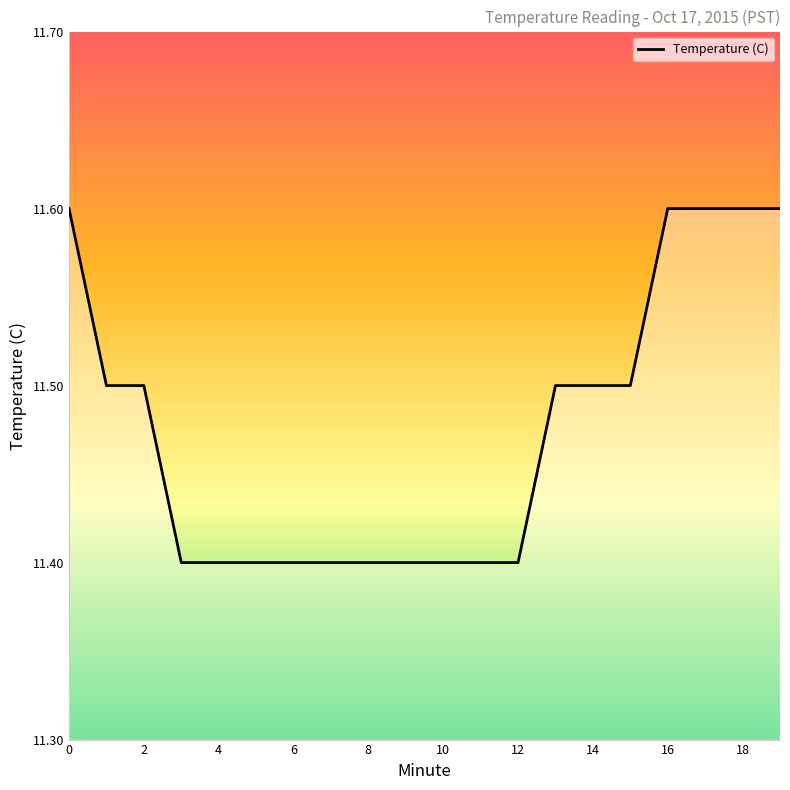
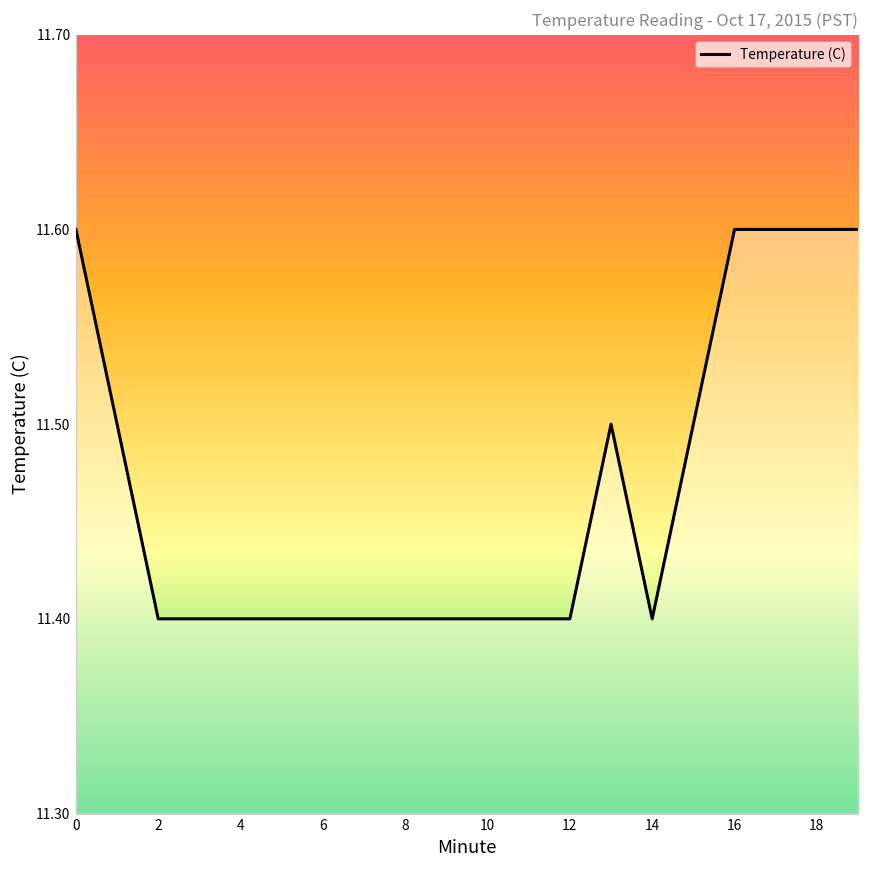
  {
    "0": 11.6,
-   "2": 11.5,
+   "2": 11.4,
    "4": 11.4,
    "6": 11.4,
    "8": 11.4,
    "10": 11.4,
    "12": 11.4,
-   "14": 11.5,
+   "14": 11.4,
    "16": 11.6,
    "18": 11.6
  }
